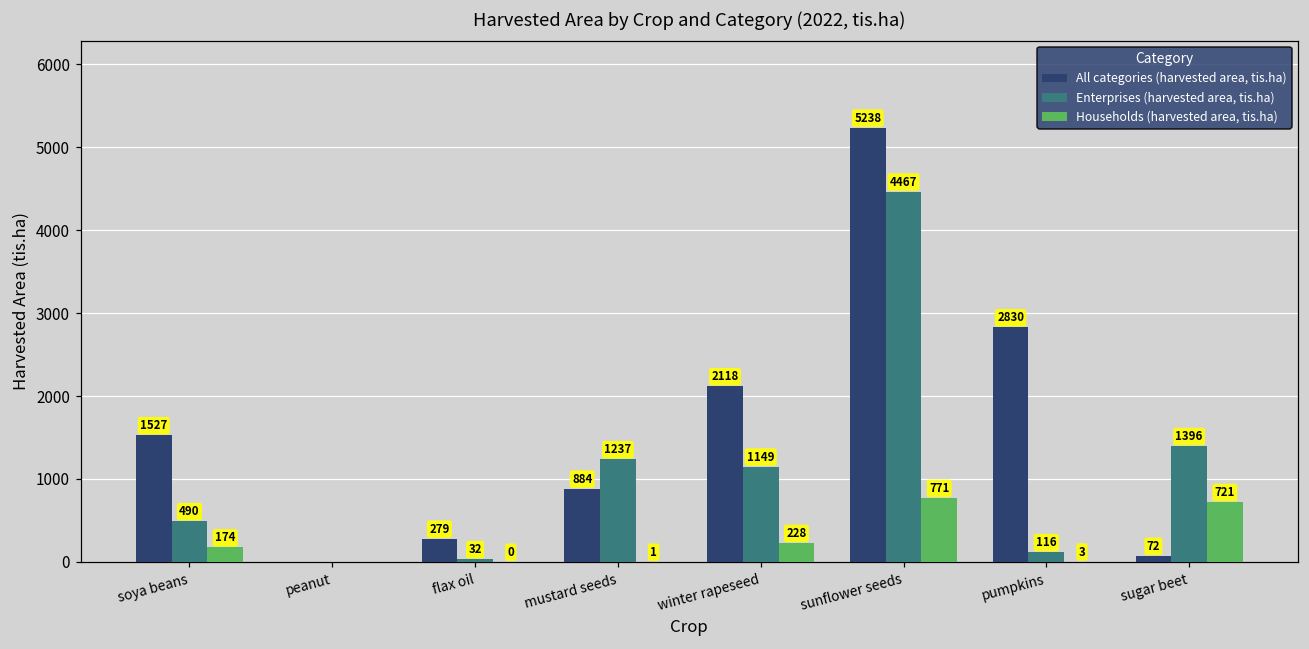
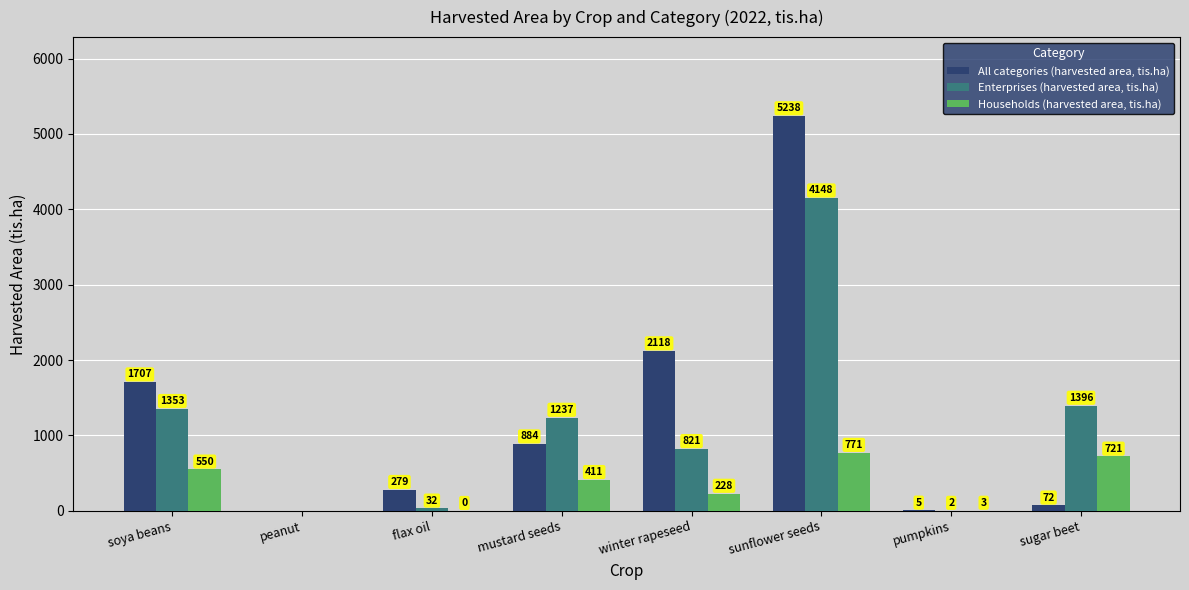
  {
    "All categories (harvested area, tis.ha)": {
-     "soya beans": 1527,
-     "pumpkins": 2830
+     "soya beans": 1707,
+     "pumpkins": 5
    },
    "Enterprises (harvested area, tis.ha)": {
-     "soya beans": 490,
-     "winter rapeseed": 1149,
-     "sunflower seeds": 4467,
-     "pumpkins": 116
+     "soya beans": 1353,
+     "winter rapeseed": 821,
+     "sunflower seeds": 4148,
+     "pumpkins": 2
    },
    "Households (harvested area, tis.ha)": {
-     "soya beans": 174,
-     "mustard seeds": 1
+     "soya beans": 550,
+     "mustard seeds": 411
    }
  }
